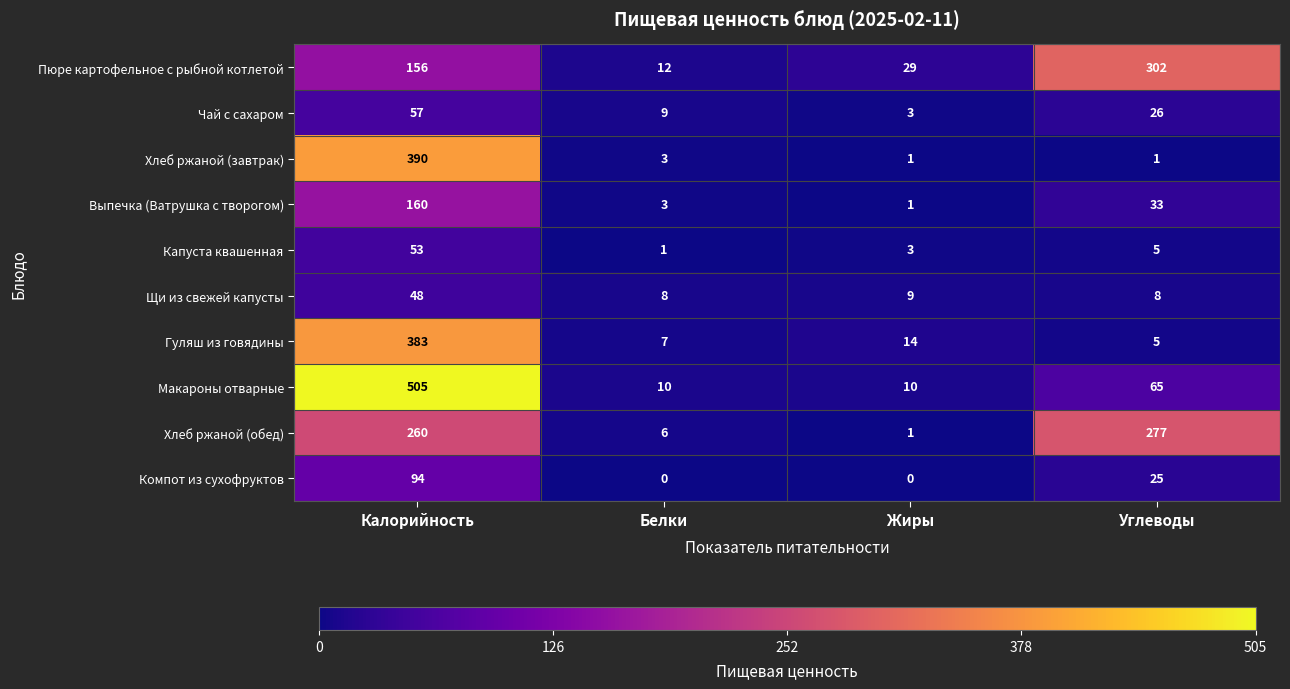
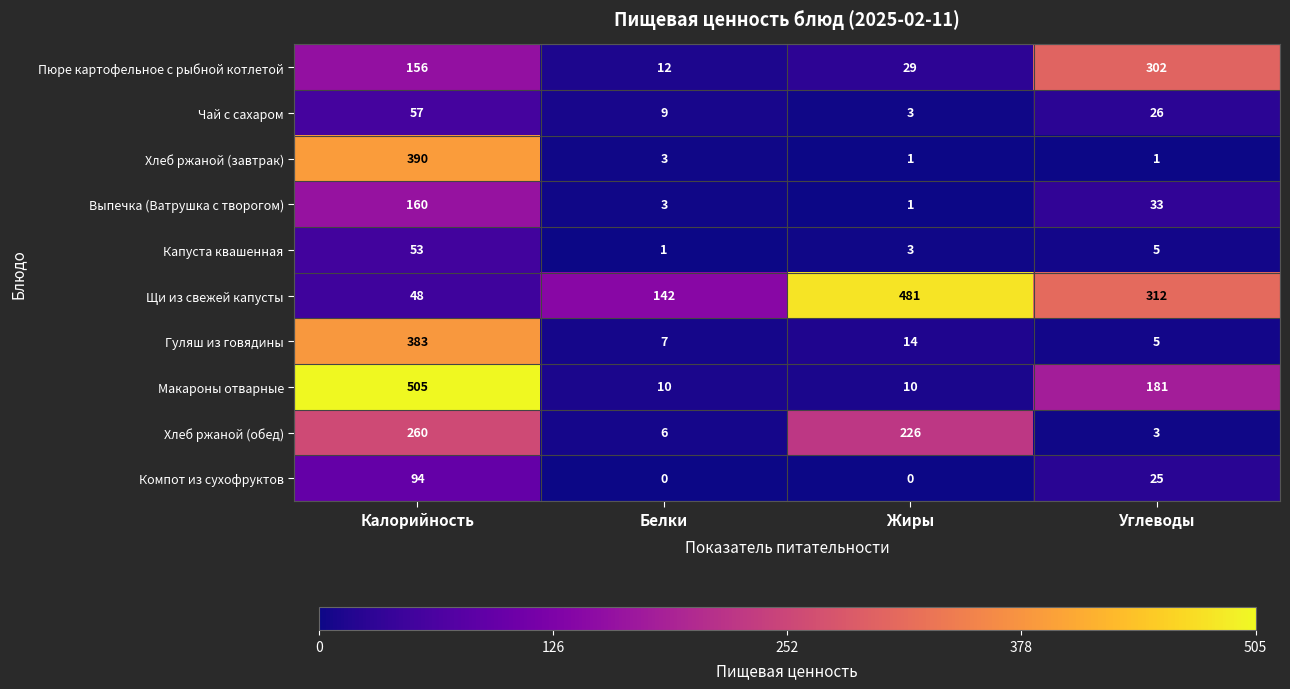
  {
    "Пюре картофельное с рыбной котлетой": {
      "Калорийность": 156,
      "Белки": 12,
      "Жиры": 29,
      "Углеводы": 302
    },
    "Чай с сахаром": {
      "Калорийность": 57,
      "Белки": 9,
      "Жиры": 3,
      "Углеводы": 26
    },
    "Хлеб ржаной (завтрак)": {
      "Калорийность": 390,
      "Белки": 3,
      "Жиры": 1,
      "Углеводы": 1
    },
    "Выпечка (Ватрушка с творогом)": {
      "Калорийность": 160,
      "Белки": 3,
      "Жиры": 1,
      "Углеводы": 33
    },
    "Капуста квашенная": {
      "Калорийность": 53,
      "Белки": 1,
      "Жиры": 3,
      "Углеводы": 5
    },
    "Щи из свежей капусты": {
      "Калорийность": 48,
-     "Белки": 8,
-     "Жиры": 9,
-     "Углеводы": 8
+     "Белки": 142,
+     "Жиры": 481,
+     "Углеводы": 312
    },
    "Гуляш из говядины": {
      "Калорийность": 383,
      "Белки": 7,
      "Жиры": 14,
      "Углеводы": 5
    },
    "Макароны отварные": {
      "Калорийность": 505,
      "Белки": 10,
      "Жиры": 10,
-     "Углеводы": 65
+     "Углеводы": 181
    },
    "Хлеб ржаной (обед)": {
      "Калорийность": 260,
      "Белки": 6,
-     "Жиры": 1,
-     "Углеводы": 277
+     "Жиры": 226,
+     "Углеводы": 3
    },
    "Компот из сухофруктов": {
      "Калорийность": 94,
      "Белки": 0,
      "Жиры": 0,
      "Углеводы": 25
    }
  }
